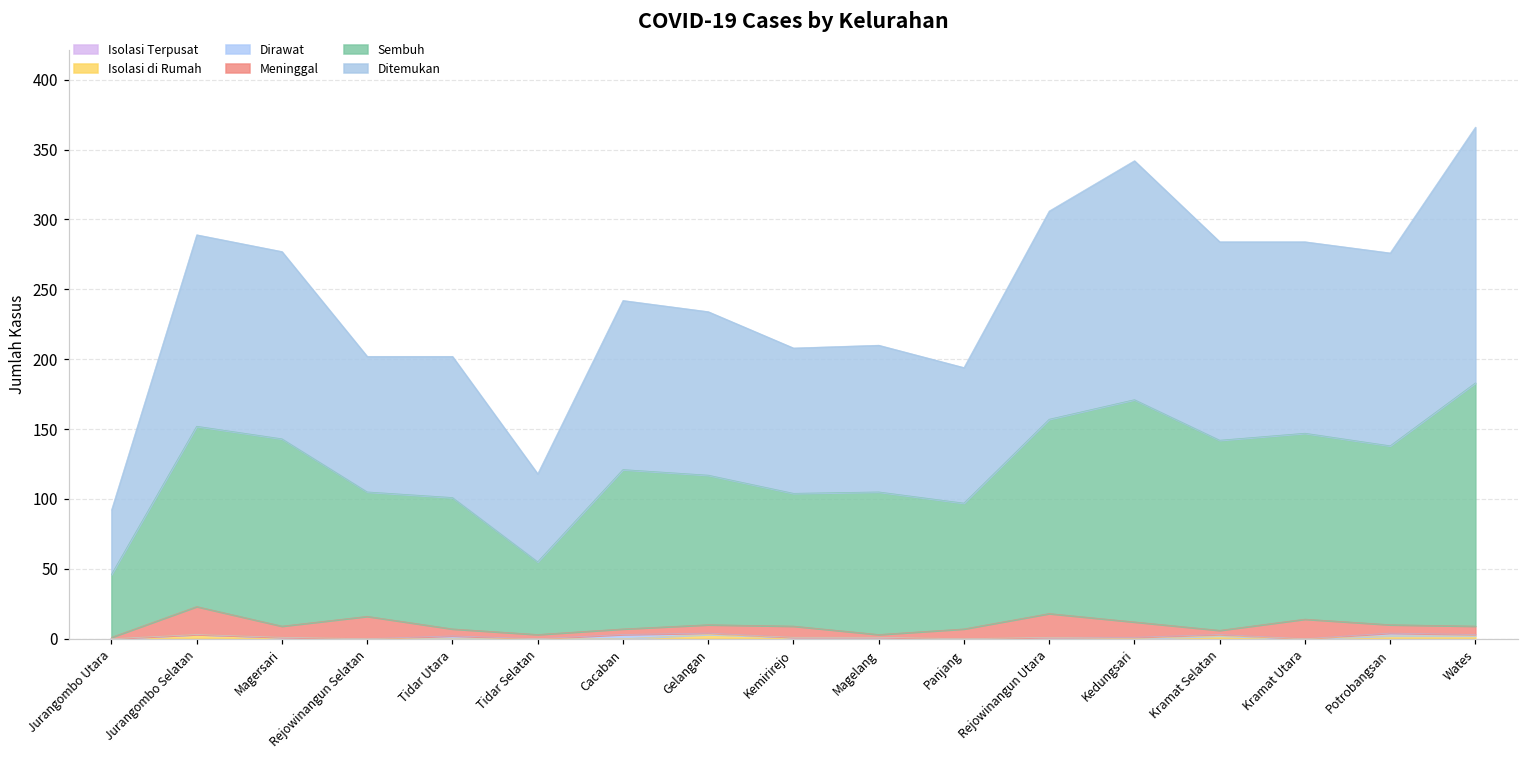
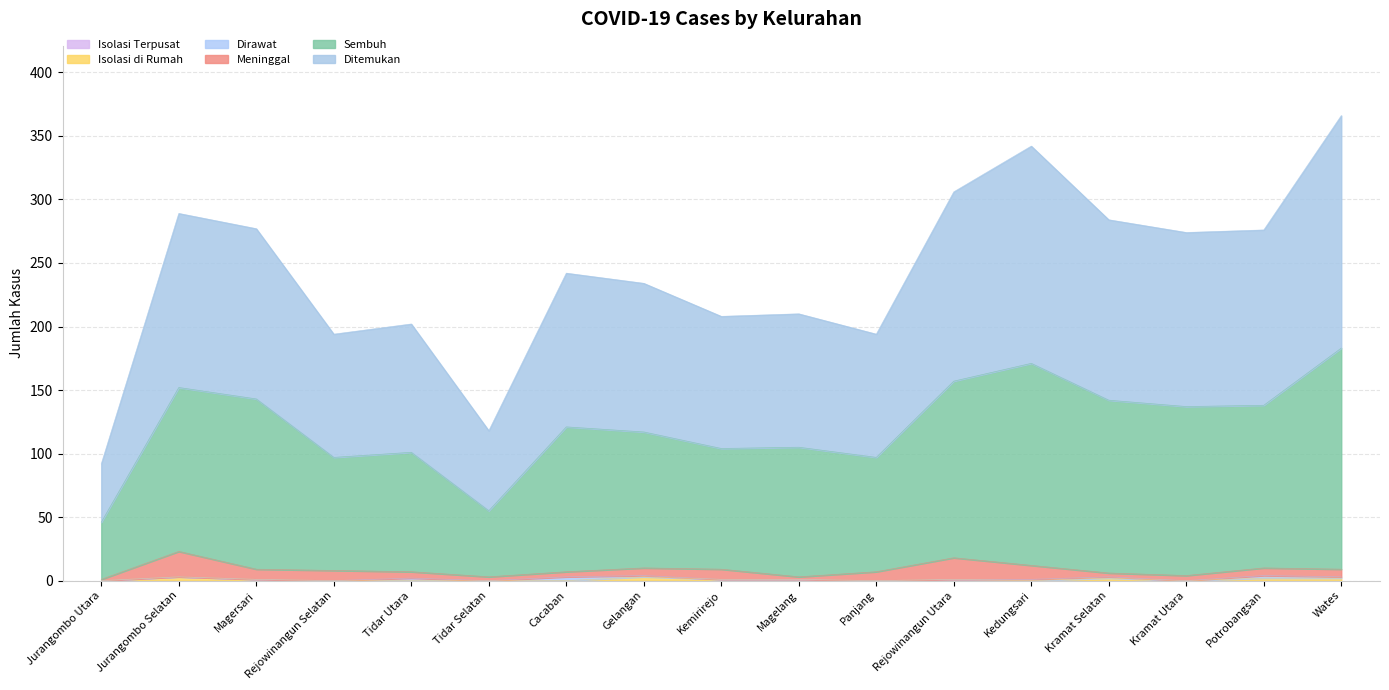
  {
    "Meninggal": {
      "Jurangombo Selatan": 20,
      "Magersari": 8,
-     "Rejowinangun Selatan": 16,
+     "Rejowinangun Selatan": 8,
      "Tidar Utara": 5,
      "Tidar Selatan": 3,
      "Cacaban": 4,
      "Gelangan": 6,
      "Kemirirejo": 8,
      "Magelang": 2,
      "Panjang": 7,
      "Rejowinangun Utara": 17,
      "Kedungsari": 11,
      "Kramat Selatan": 3,
-     "Kramat Utara": 14,
+     "Kramat Utara": 4,
      "Potrobangsan": 6,
      "Wates": 6
    },
    "Sembuh": {
      "Jurangombo Utara": 45,
      "Jurangombo Selatan": 129,
      "Magersari": 134,
      "Rejowinangun Selatan": 89,
      "Tidar Utara": 94,
      "Tidar Selatan": 52,
      "Cacaban": 114,
      "Gelangan": 107,
      "Kemirirejo": 95,
      "Magelang": 102,
      "Panjang": 90,
      "Rejowinangun Utara": 139,
      "Kedungsari": 159,
      "Kramat Selatan": 136,
      "Kramat Utara": 133,
      "Potrobangsan": 128,
      "Wates": 174
    }
  }
